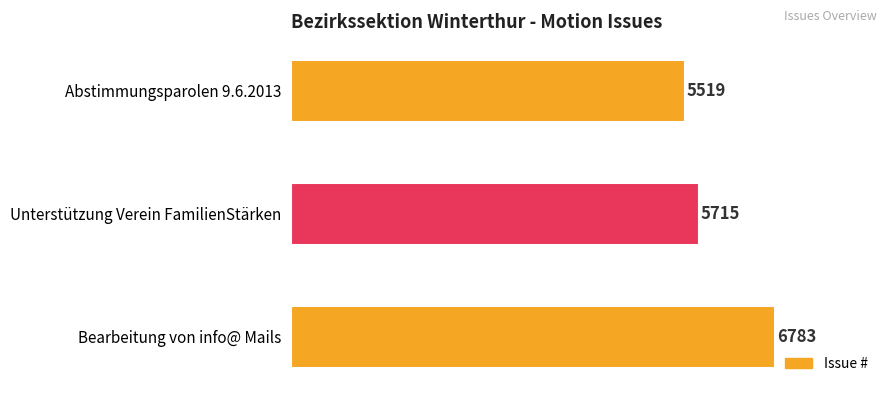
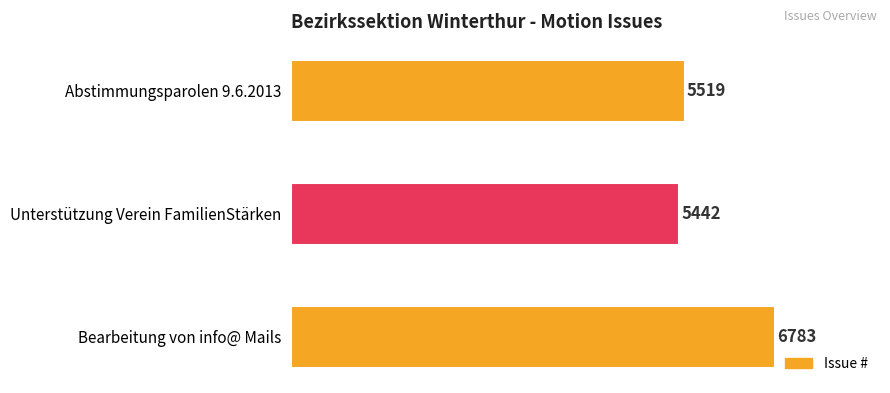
  {
    "Abstimmungsparolen 9.6.2013": 5519,
-   "Unterstützung Verein FamilienStärken": 5715,
+   "Unterstützung Verein FamilienStärken": 5442,
    "Bearbeitung von info@ Mails": 6783
  }
